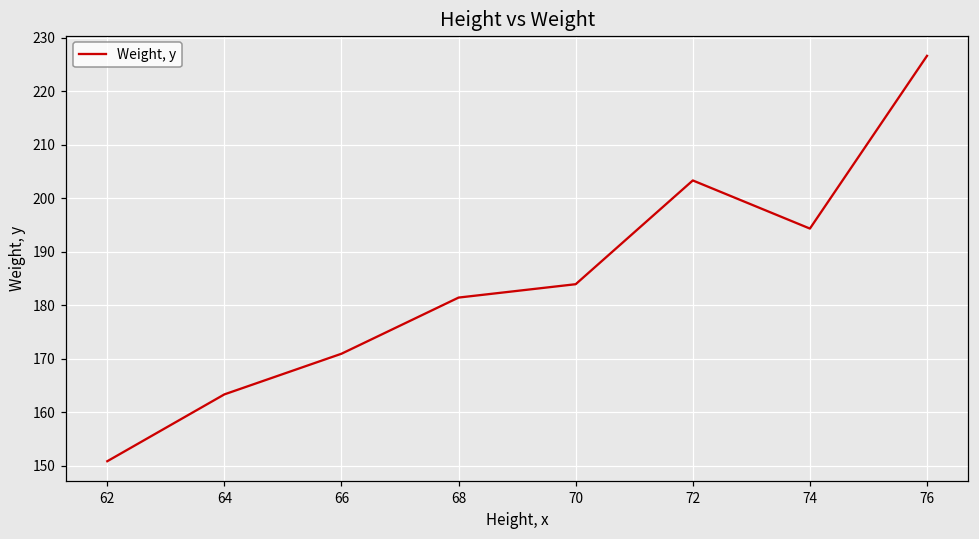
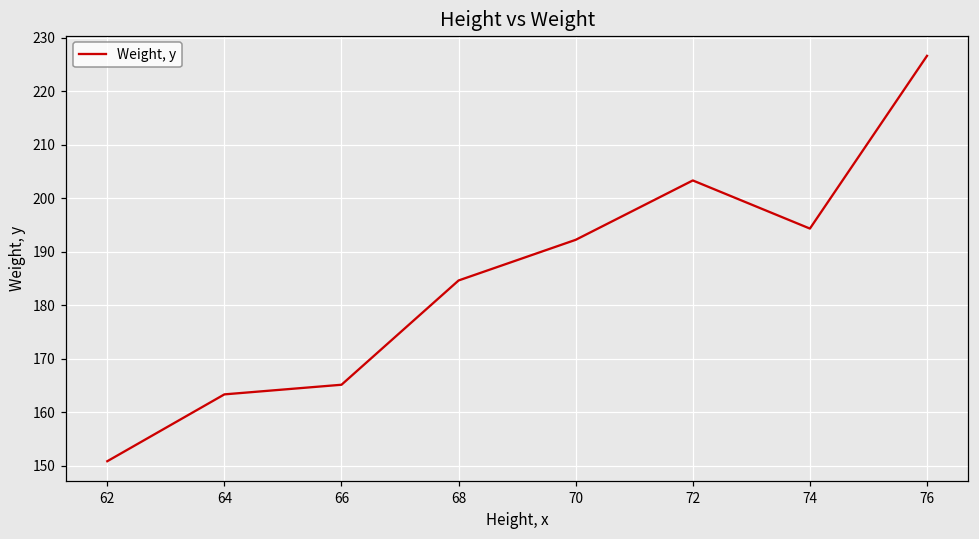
  {
    "62": 151,
    "64": 163,
-   "66": 171,
-   "68": 181,
-   "70": 184,
+   "66": 165,
+   "68": 185,
+   "70": 192,
    "72": 203,
    "74": 194,
    "76": 227
  }
